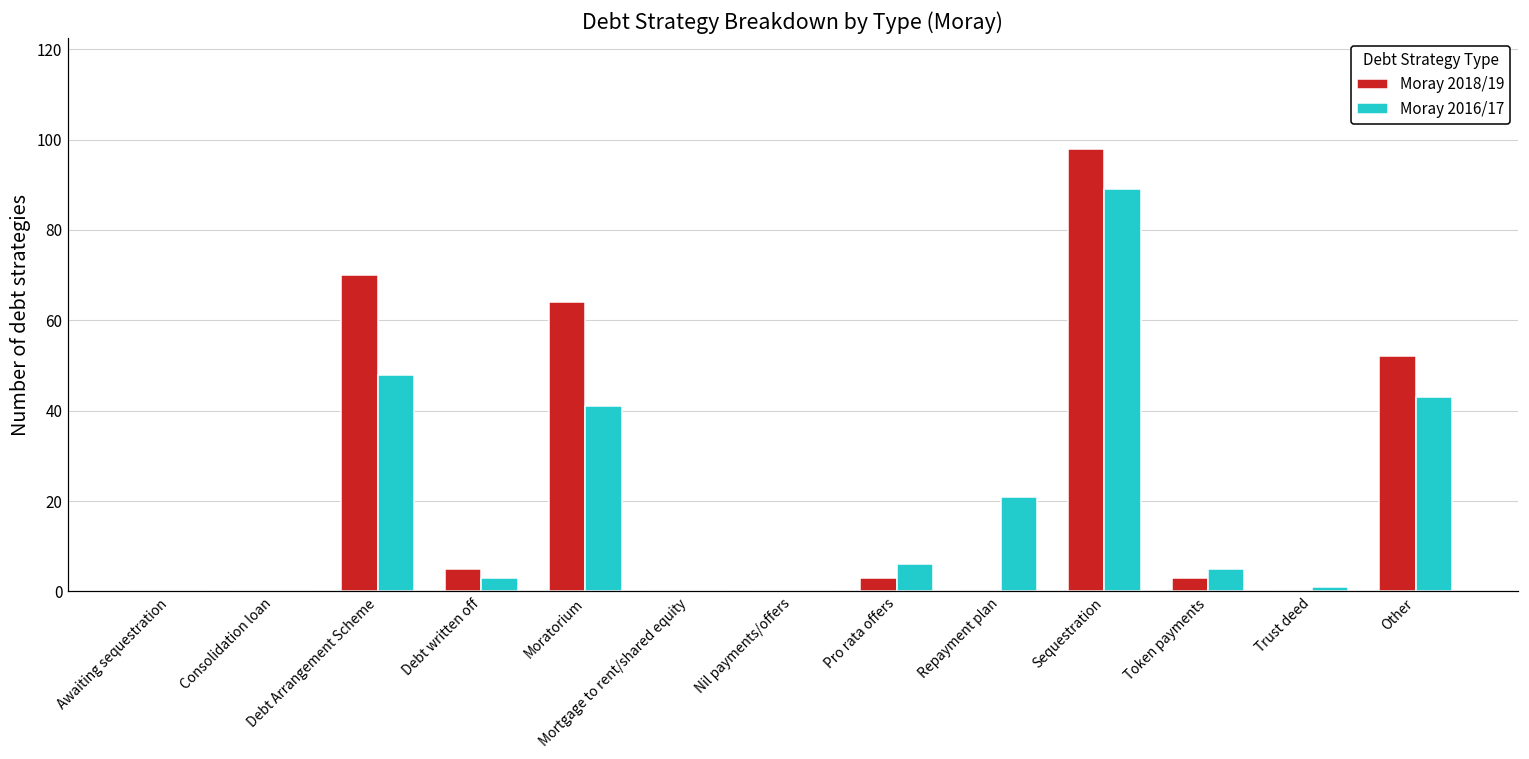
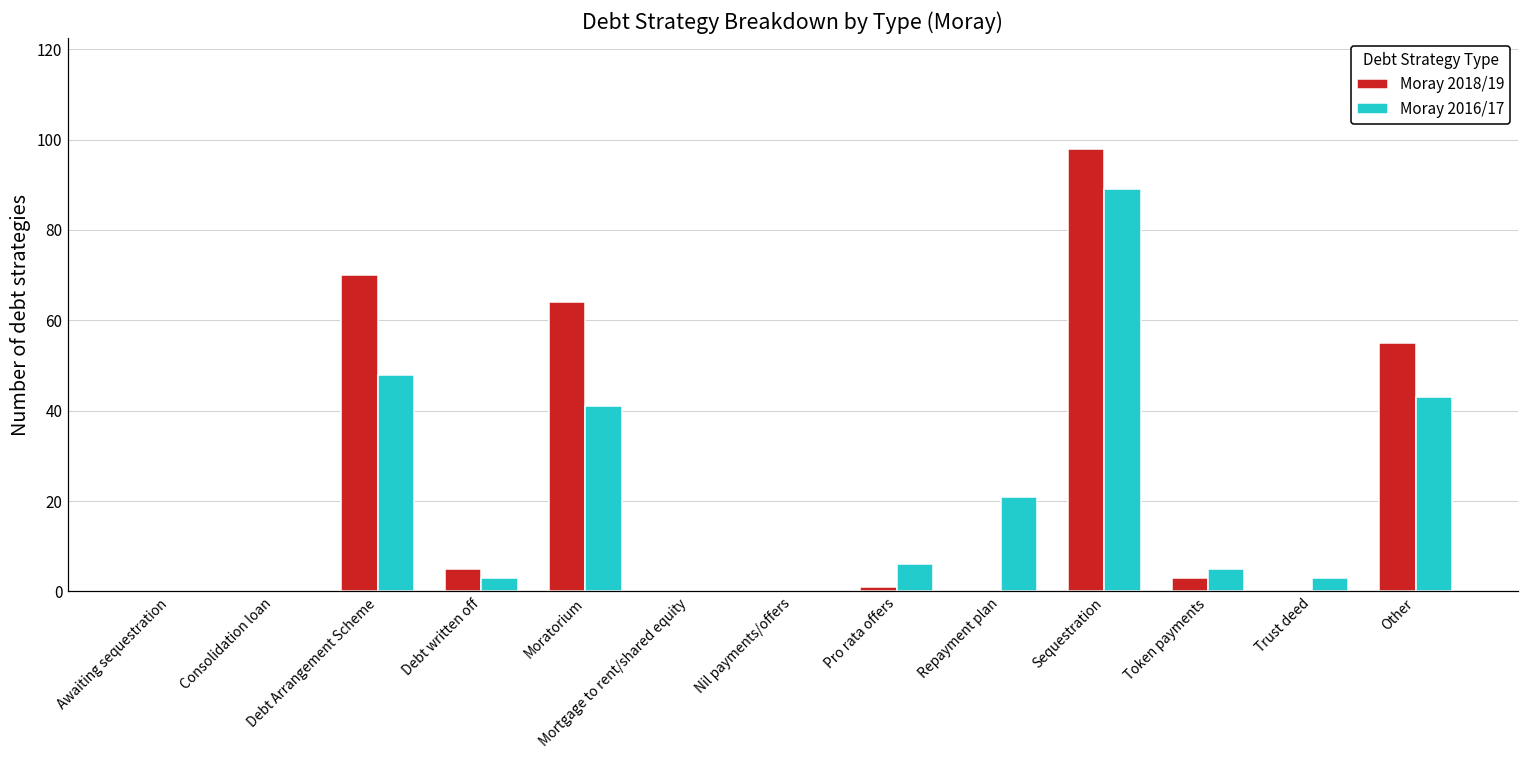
  {
    "Moray 2018/19": {
      "Awaiting sequestration": 0,
      "Consolidation loan": 0,
      "Debt Arrangement Scheme": 70,
      "Debt written off": 5,
      "Moratorium": 64,
      "Mortgage to rent/shared equity": 0,
      "Nil payments/offers": 0,
-     "Pro rata offers": 3,
+     "Pro rata offers": 1,
      "Repayment plan": 0,
      "Sequestration": 98,
      "Token payments": 3,
      "Trust deed": 0,
-     "Other": 52
+     "Other": 55
    },
    "Moray 2016/17": {
      "Awaiting sequestration": 0,
      "Consolidation loan": 0,
      "Debt Arrangement Scheme": 48,
      "Debt written off": 3,
      "Moratorium": 41,
      "Mortgage to rent/shared equity": 0,
      "Nil payments/offers": 0,
      "Pro rata offers": 6,
      "Repayment plan": 21,
      "Sequestration": 89,
      "Token payments": 5,
-     "Trust deed": 1,
+     "Trust deed": 3,
      "Other": 43
    }
  }
